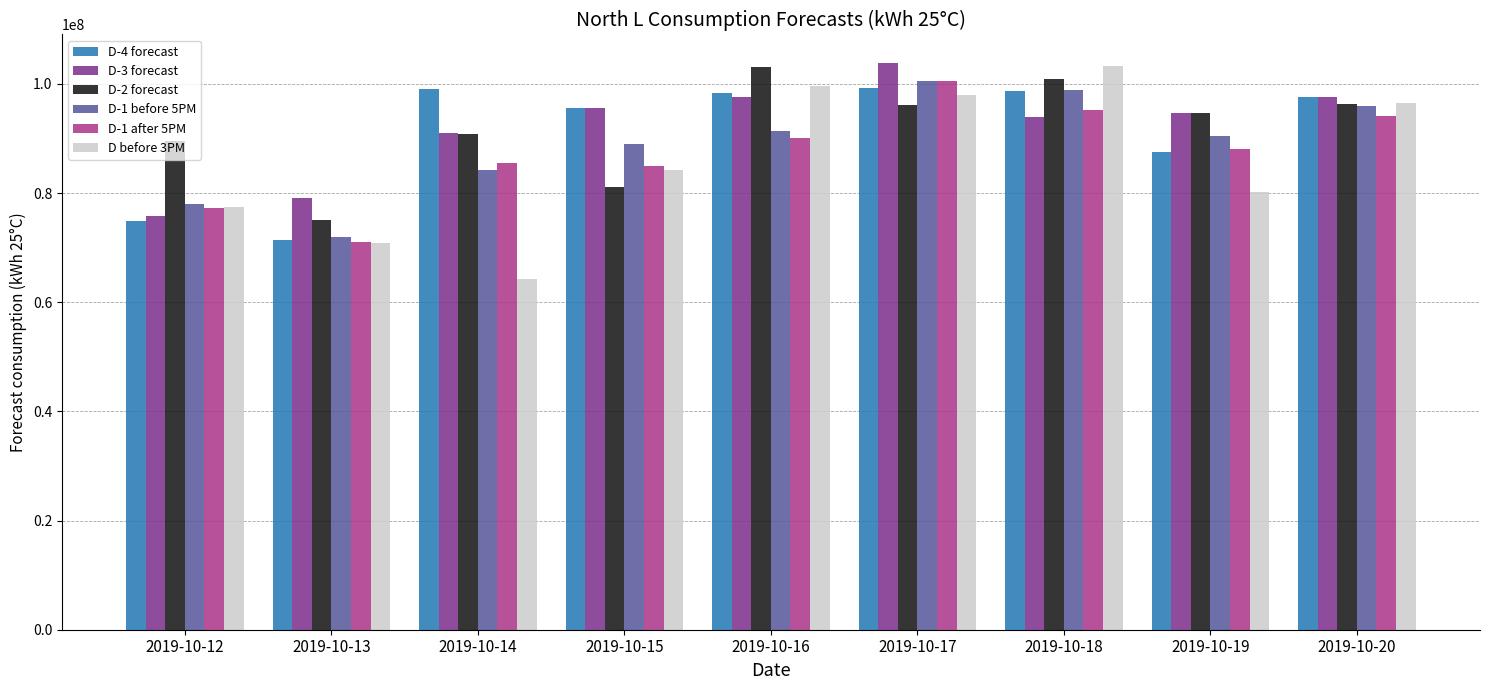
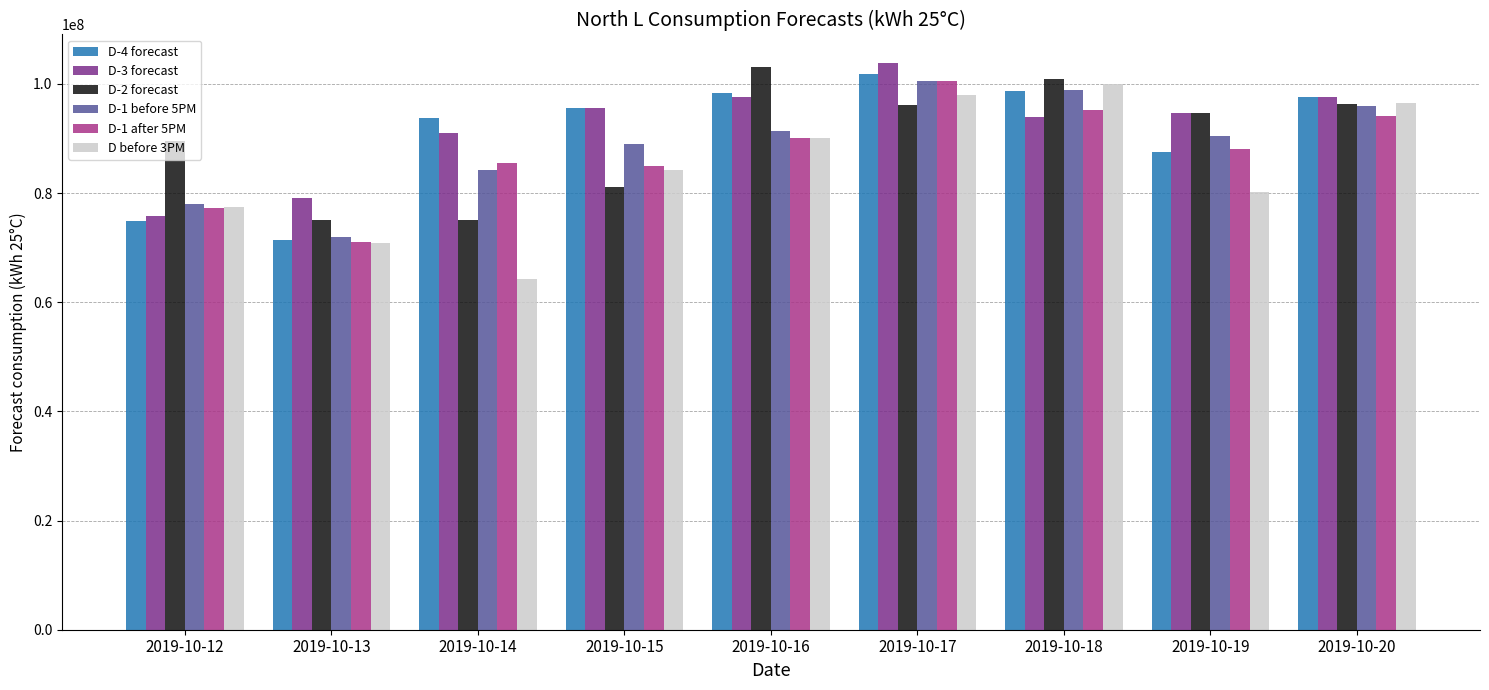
  {
    "D-4 forecast": {
      "2019-10-12": 75000000,
      "2019-10-13": 71000000,
-     "2019-10-14": 99000000,
+     "2019-10-14": 94000000,
      "2019-10-15": 96000000,
      "2019-10-16": 98000000,
-     "2019-10-17": 99000000,
+     "2019-10-17": 102000000,
      "2019-10-18": 99000000,
      "2019-10-19": 88000000,
      "2019-10-20": 98000000
    },
    "D-2 forecast": {
      "2019-10-13": 75000000,
-     "2019-10-14": 91000000,
+     "2019-10-14": 75000000,
      "2019-10-15": 81000000,
      "2019-10-16": 103000000,
      "2019-10-17": 96000000,
      "2019-10-18": 101000000,
      "2019-10-19": 95000000,
      "2019-10-20": 96000000
    },
    "D before 3PM": {
      "2019-10-12": 77000000,
      "2019-10-13": 71000000,
      "2019-10-14": 64000000,
      "2019-10-15": 84000000,
-     "2019-10-16": 100000000,
+     "2019-10-16": 90000000,
      "2019-10-17": 98000000,
-     "2019-10-18": 103000000,
+     "2019-10-18": 100000000,
      "2019-10-19": 80000000,
      "2019-10-20": 97000000
    }
  }
